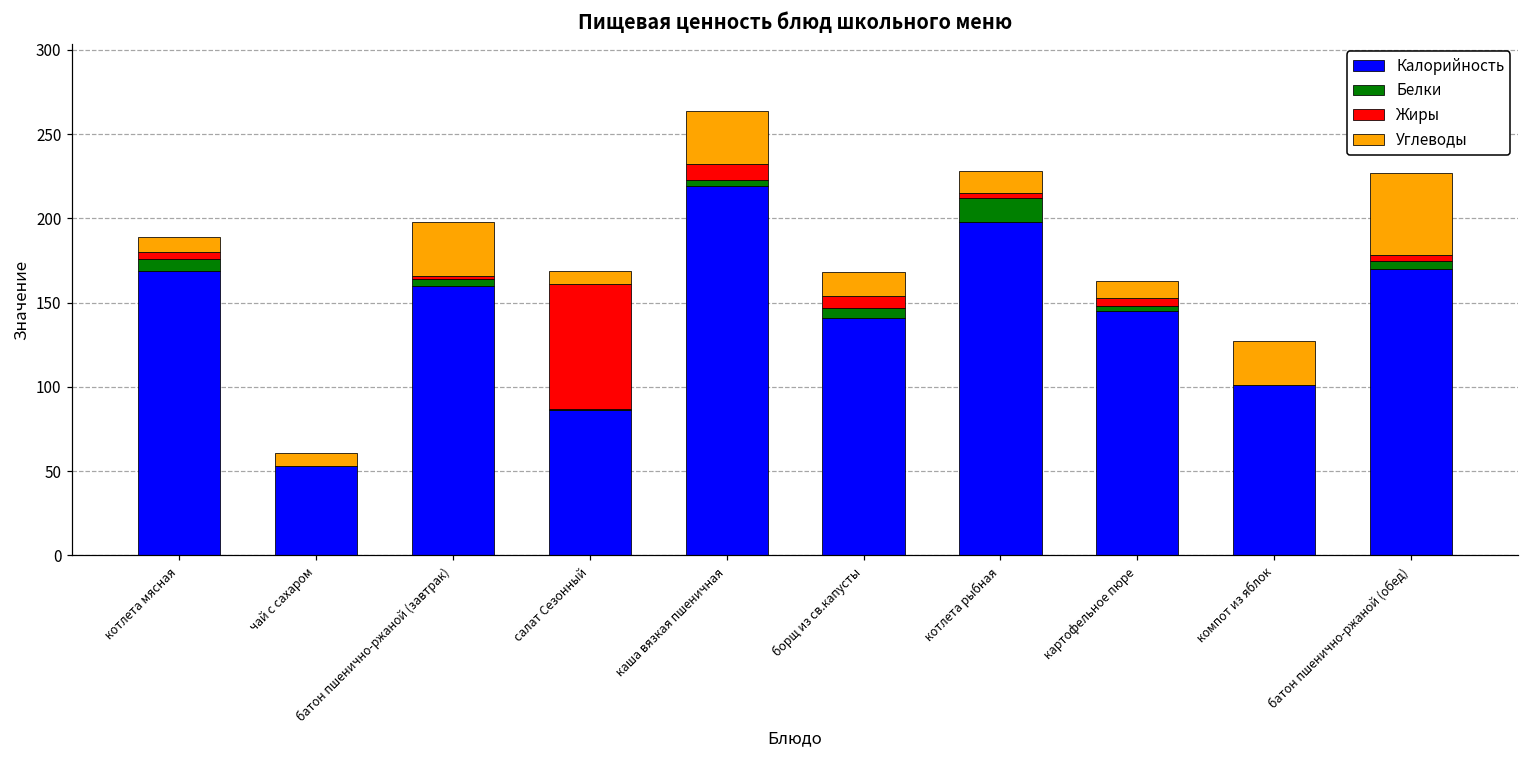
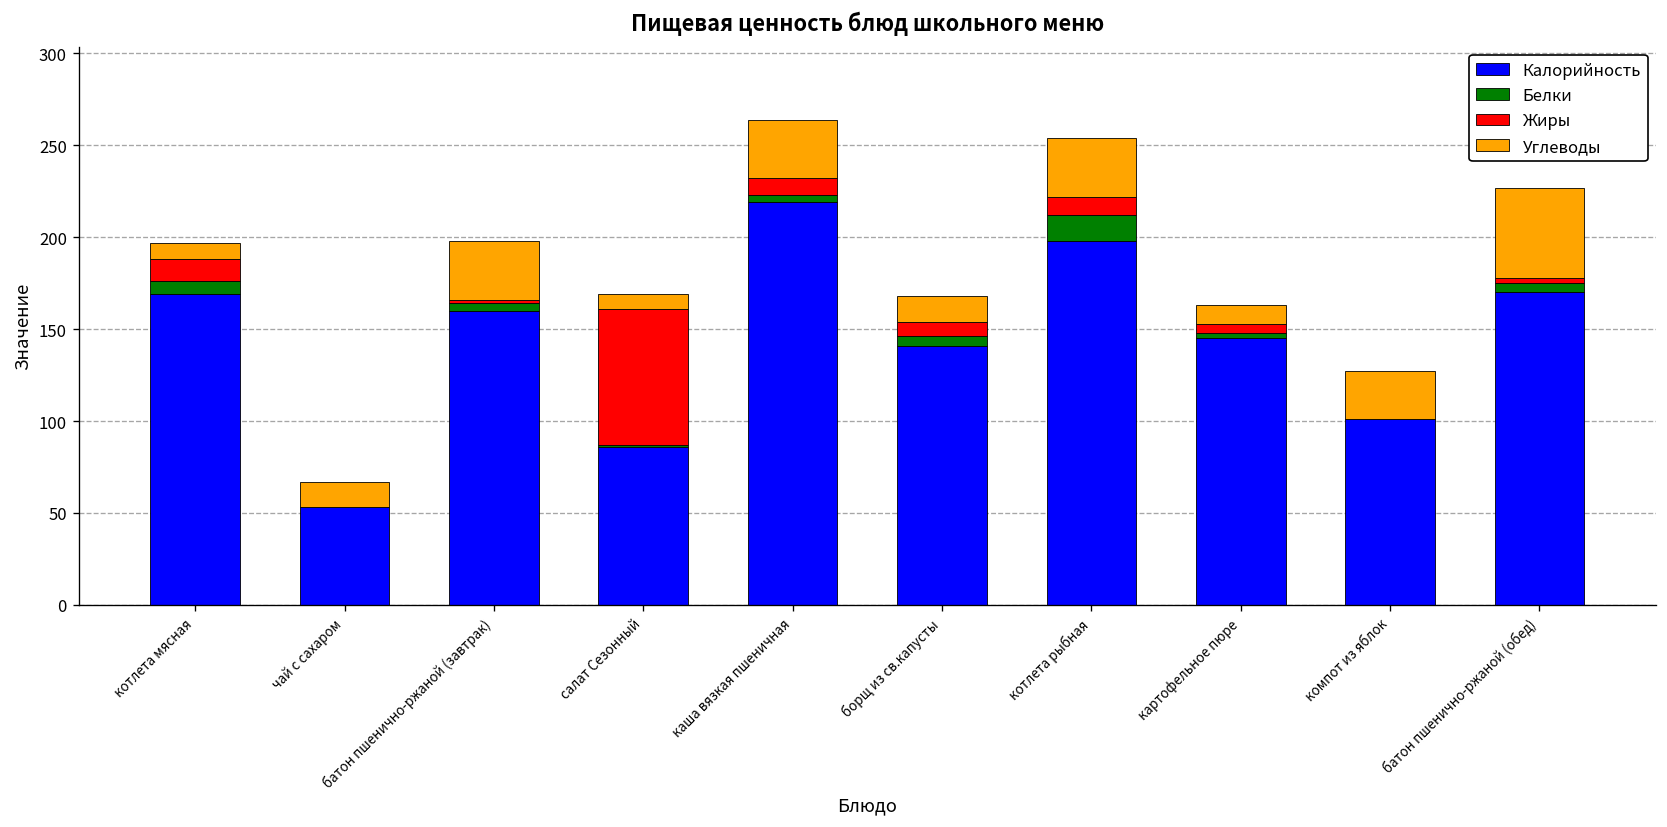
  {
    "Калорийность": {
      "котлета мясная": 169,
      "чай с сахаром": 53,
      "батон пшенично-ржаной (завтрак)": 160,
      "салат Сезонный": 86,
      "каша вязкая пшеничная": 219,
      "борщ из св.капусты": 141,
      "котлета рыбная": 198,
      "картофельное пюре": 145,
      "компот из яблок": 101,
      "батон пшенично-ржаной (обед)": 170
    },
    "Белки": {
      "котлета мясная": 7,
      "чай с сахаром": 0,
      "батон пшенично-ржаной (завтрак)": 4,
      "каша вязкая пшеничная": 4,
      "борщ из св.капусты": 6,
      "котлета рыбная": 14,
      "картофельное пюре": 3,
      "компот из яблок": 0,
      "батон пшенично-ржаной (обед)": 5
    },
    "Жиры": {
-     "котлета мясная": 4,
+     "котлета мясная": 12,
      "чай с сахаром": 0,
      "батон пшенично-ржаной (завтрак)": 2,
      "салат Сезонный": 74,
      "каша вязкая пшеничная": 9,
      "борщ из св.капусты": 8,
-     "котлета рыбная": 3,
+     "котлета рыбная": 10,
      "картофельное пюре": 5,
      "компот из яблок": 0,
      "батон пшенично-ржаной (обед)": 3
    },
    "Углеводы": {
      "котлета мясная": 9,
-     "чай с сахаром": 8,
+     "чай с сахаром": 14,
      "батон пшенично-ржаной (завтрак)": 32,
      "салат Сезонный": 8,
      "каша вязкая пшеничная": 32,
      "борщ из св.капусты": 14,
-     "котлета рыбная": 13,
+     "котлета рыбная": 32,
      "картофельное пюре": 10,
      "компот из яблок": 26,
      "батон пшенично-ржаной (обед)": 49
    }
  }
